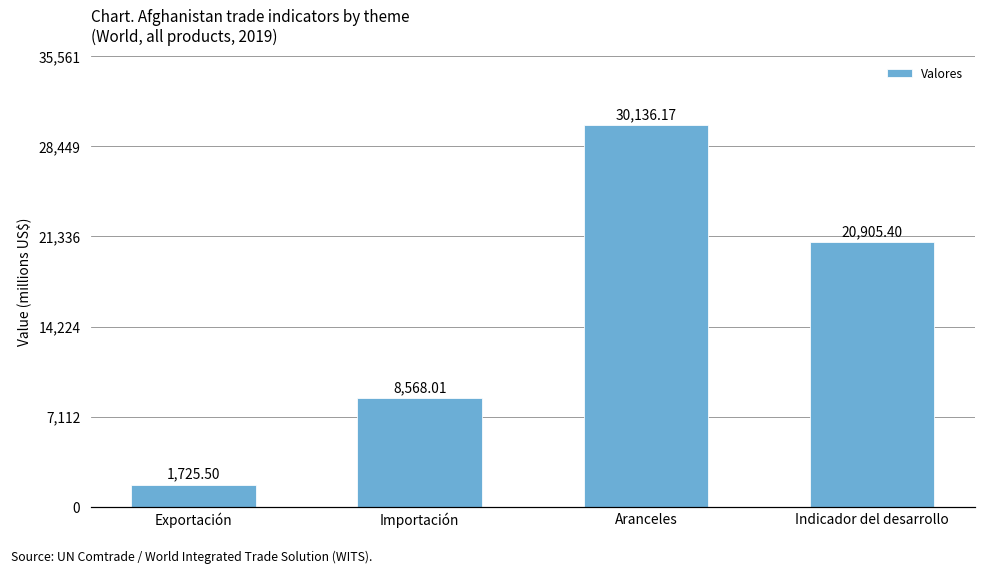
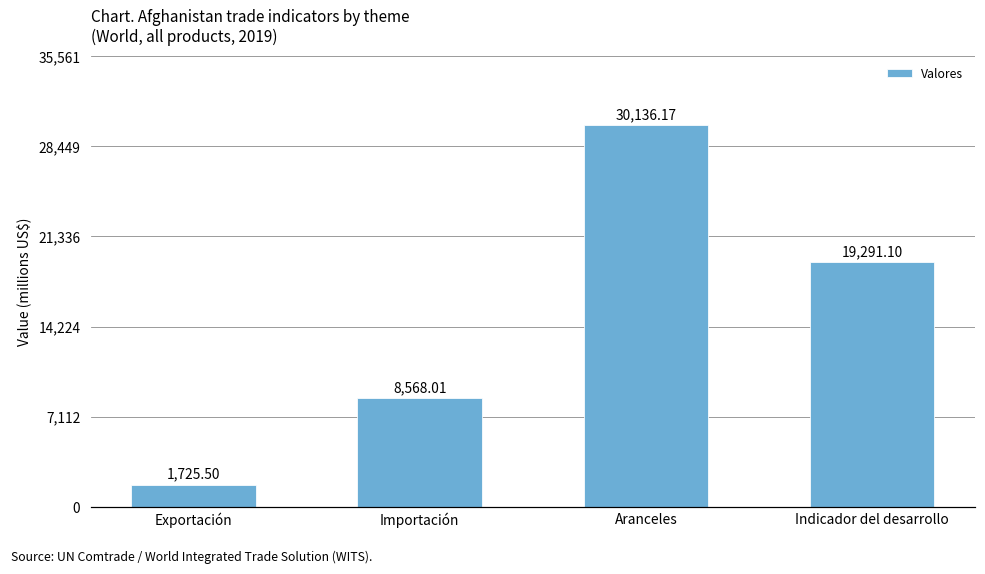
  {
    "Exportación": "1,725.50",
    "Importación": "8,568.01",
    "Aranceles": "30,136.17",
-   "Indicador del desarrollo": "20,905.40"
+   "Indicador del desarrollo": "19,291.10"
  }
